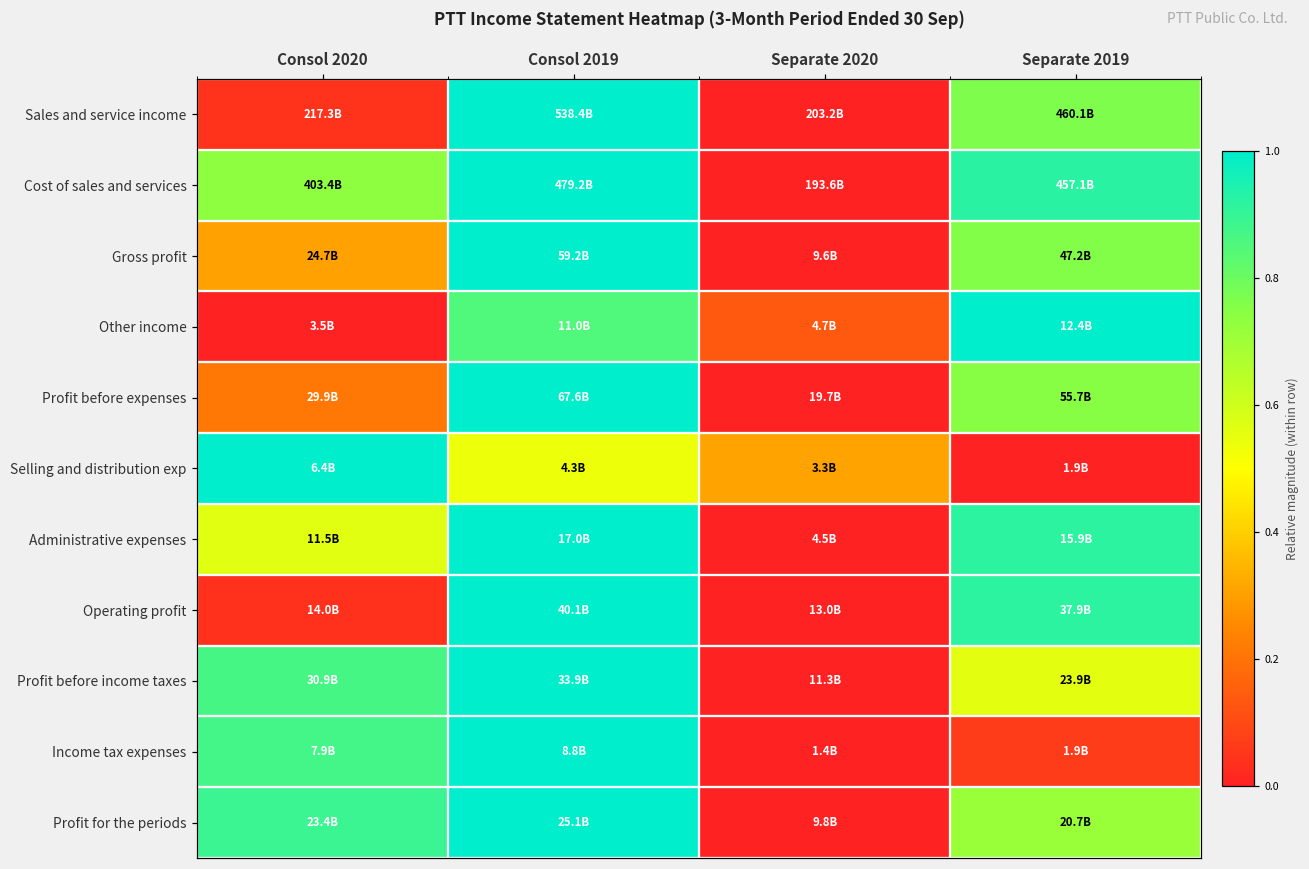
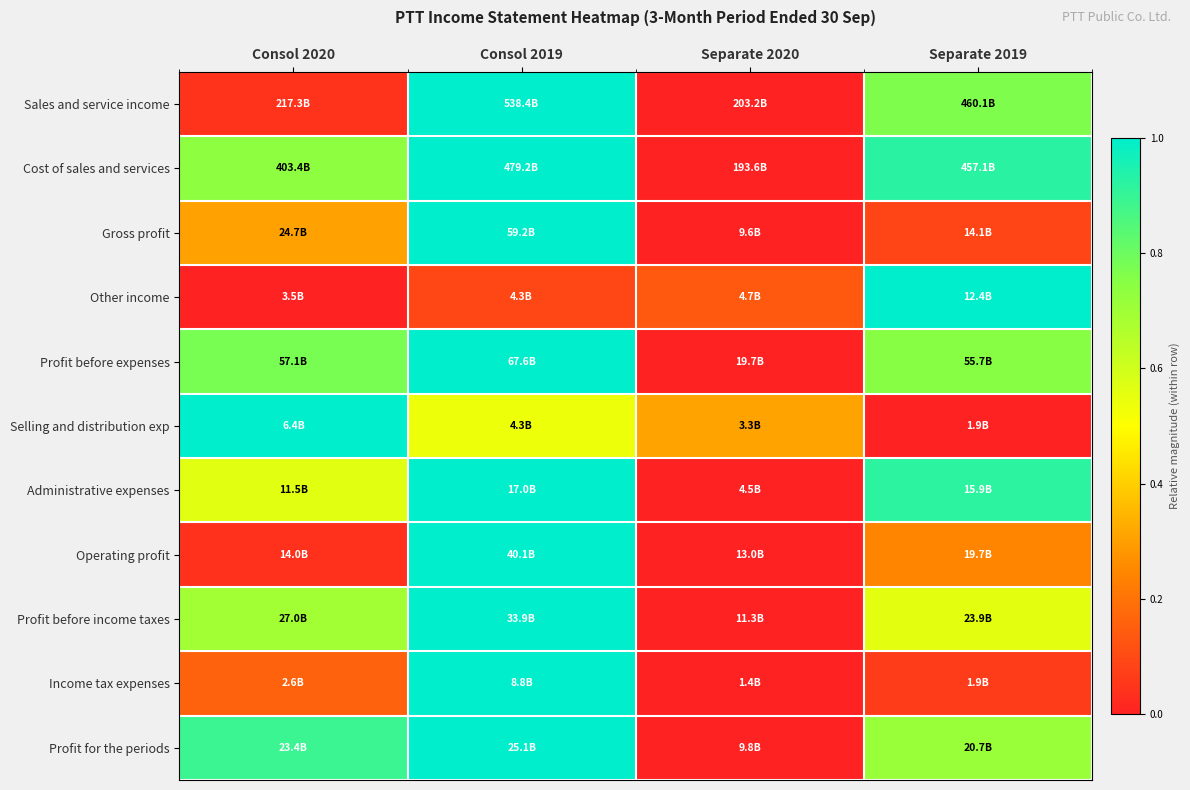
  {
    "Sales and service income": {
      "Consol 2020": "217.3B",
      "Consol 2019": "538.4B",
      "Separate 2020": "203.2B",
      "Separate 2019": "460.1B"
    },
    "Cost of sales and services": {
      "Consol 2020": "403.4B",
      "Consol 2019": "479.2B",
      "Separate 2020": "193.6B",
      "Separate 2019": "457.1B"
    },
    "Gross profit": {
      "Consol 2020": "24.7B",
      "Consol 2019": "59.2B",
      "Separate 2020": "9.6B",
-     "Separate 2019": "47.2B"
+     "Separate 2019": "14.1B"
    },
    "Other income": {
      "Consol 2020": "3.5B",
-     "Consol 2019": "11.0B",
+     "Consol 2019": "4.3B",
      "Separate 2020": "4.7B",
      "Separate 2019": "12.4B"
    },
    "Profit before expenses": {
-     "Consol 2020": "29.9B",
+     "Consol 2020": "57.1B",
      "Consol 2019": "67.6B",
      "Separate 2020": "19.7B",
      "Separate 2019": "55.7B"
    },
    "Selling and distribution exp": {
      "Consol 2020": "6.4B",
      "Consol 2019": "4.3B",
      "Separate 2020": "3.3B",
      "Separate 2019": "1.9B"
    },
    "Administrative expenses": {
      "Consol 2020": "11.5B",
      "Consol 2019": "17.0B",
      "Separate 2020": "4.5B",
      "Separate 2019": "15.9B"
    },
    "Operating profit": {
      "Consol 2020": "14.0B",
      "Consol 2019": "40.1B",
      "Separate 2020": "13.0B",
-     "Separate 2019": "37.9B"
+     "Separate 2019": "19.7B"
    },
    "Profit before income taxes": {
-     "Consol 2020": "30.9B",
+     "Consol 2020": "27.0B",
      "Consol 2019": "33.9B",
      "Separate 2020": "11.3B",
      "Separate 2019": "23.9B"
    },
    "Income tax expenses": {
-     "Consol 2020": "7.9B",
+     "Consol 2020": "2.6B",
      "Consol 2019": "8.8B",
      "Separate 2020": "1.4B",
      "Separate 2019": "1.9B"
    },
    "Profit for the periods": {
      "Consol 2020": "23.4B",
      "Consol 2019": "25.1B",
      "Separate 2020": "9.8B",
      "Separate 2019": "20.7B"
    }
  }
